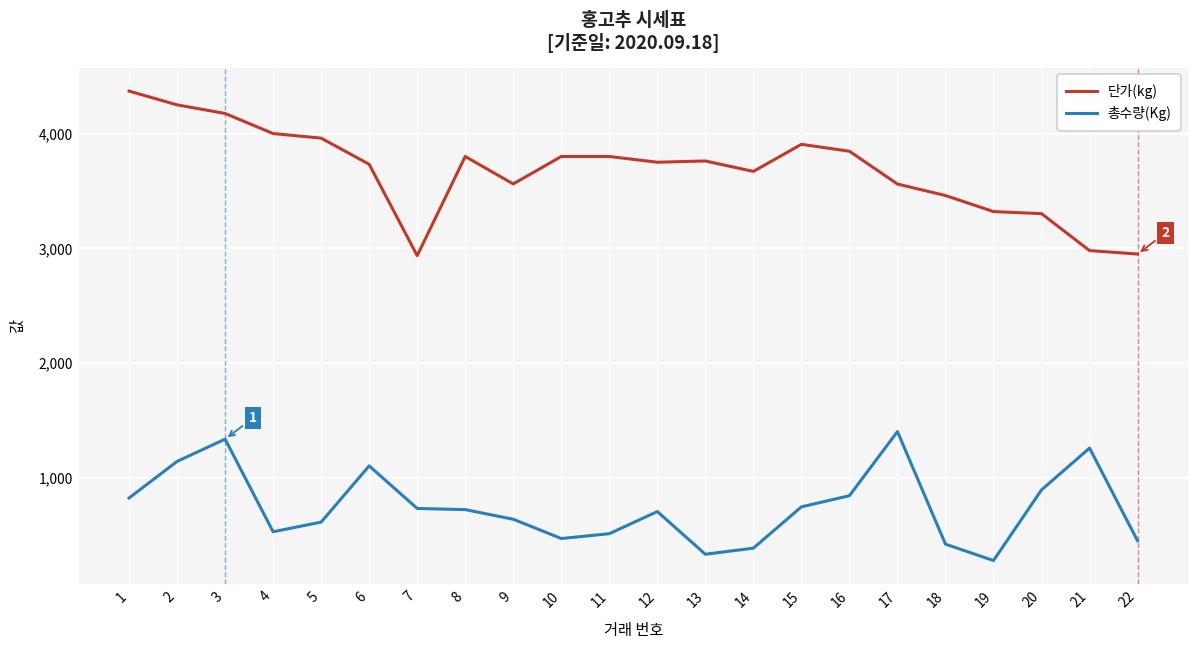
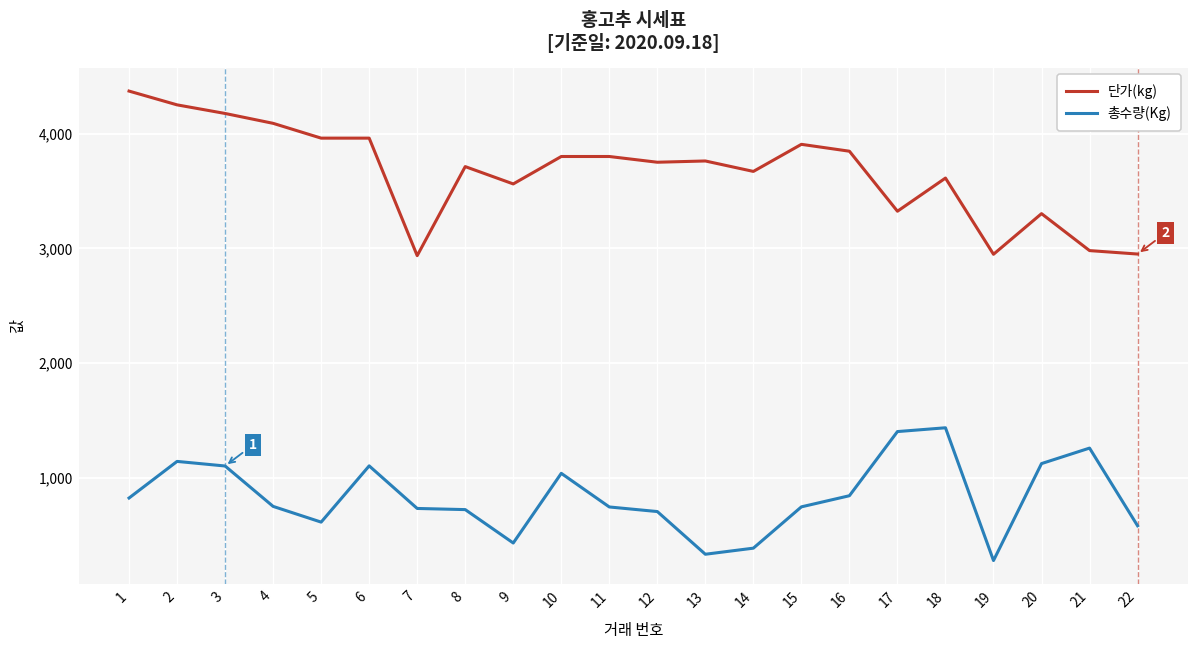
  {
    "단가(kg)": {
      "1": "4,370",
      "2": "4,250",
      "3": "4,180",
-     "4": "4,000",
+     "4": "4,090",
      "5": "3,960",
-     "6": "3,730",
+     "6": "3,960",
      "7": "2,940",
-     "8": "3,800",
+     "8": "3,710",
      "9": "3,560",
      "10": "3,800",
      "11": "3,800",
      "12": "3,750",
      "13": "3,760",
      "14": "3,670",
      "15": "3,910",
      "16": "3,850",
-     "17": "3,560",
-     "18": "3,460",
-     "19": "3,320",
+     "17": "3,320",
+     "18": "3,610",
+     "19": "2,950",
      "20": "3,300",
      "21": "2,980",
      "22": "2,950"
    },
    "총수량(Kg)": {
      "1": "820",
      "2": "1,140",
-     "3": "1,340",
-     "4": "530",
+     "3": "1,100",
+     "4": "750",
      "5": "610",
      "6": "1,100",
      "7": "730",
      "8": "720",
-     "9": "640",
-     "10": "470",
-     "11": "510",
+     "9": "430",
+     "10": "1,040",
+     "11": "750",
      "12": "710",
      "13": "330",
      "14": "390",
      "15": "750",
      "16": "840",
      "17": "1,400",
-     "18": "420",
+     "18": "1,440",
      "19": "280",
-     "20": "900",
+     "20": "1,120",
      "21": "1,260",
-     "22": "450"
+     "22": "580"
    }
  }
